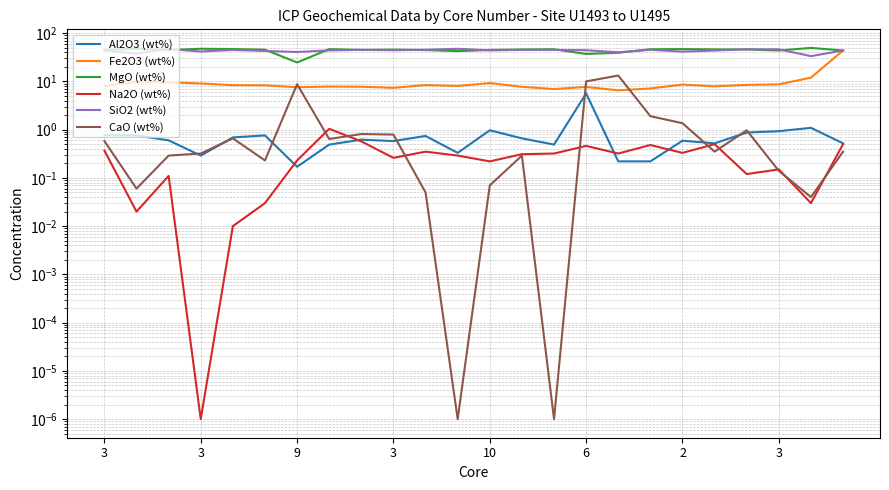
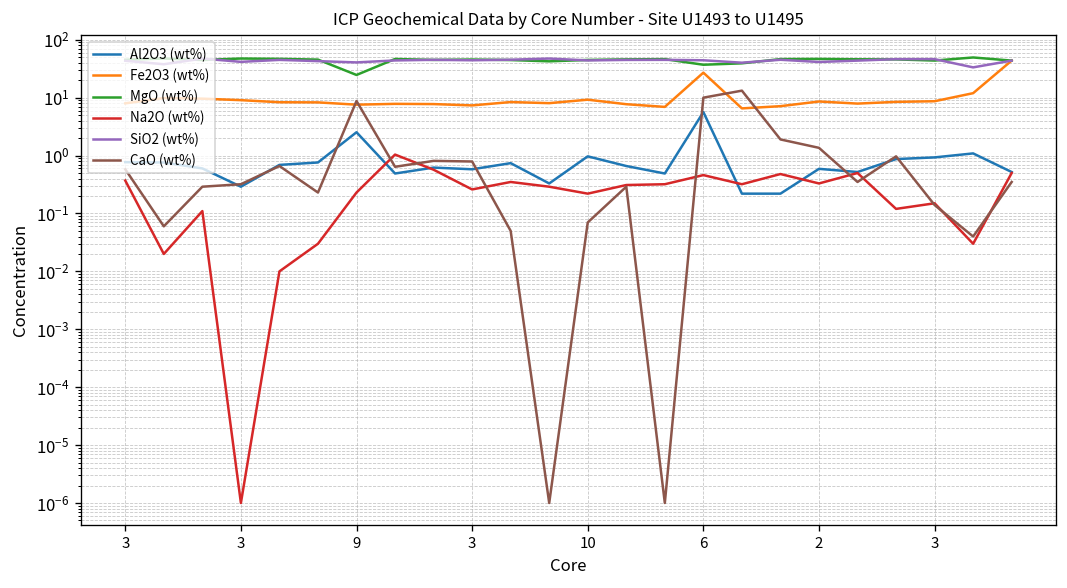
  {
    "Al2O3 (wt%)": {
-     "9": 0.17,
+     "9": 3,
      "6": 6
    },
    "Fe2O3 (wt%)": {
      "9": 8,
-     "6": 8
+     "6": 30
    },
    "MgO (wt%)": {
      "9": 20,
      "6": 40
    },
    "Na2O (wt%)": {
      "9": 0.2,
      "6": 0.5
    },
    "SiO2 (wt%)": {
      "9": 40,
      "6": 40
    },
    "CaO (wt%)": {
      "9": 9,
      "6": 10
    }
  }
